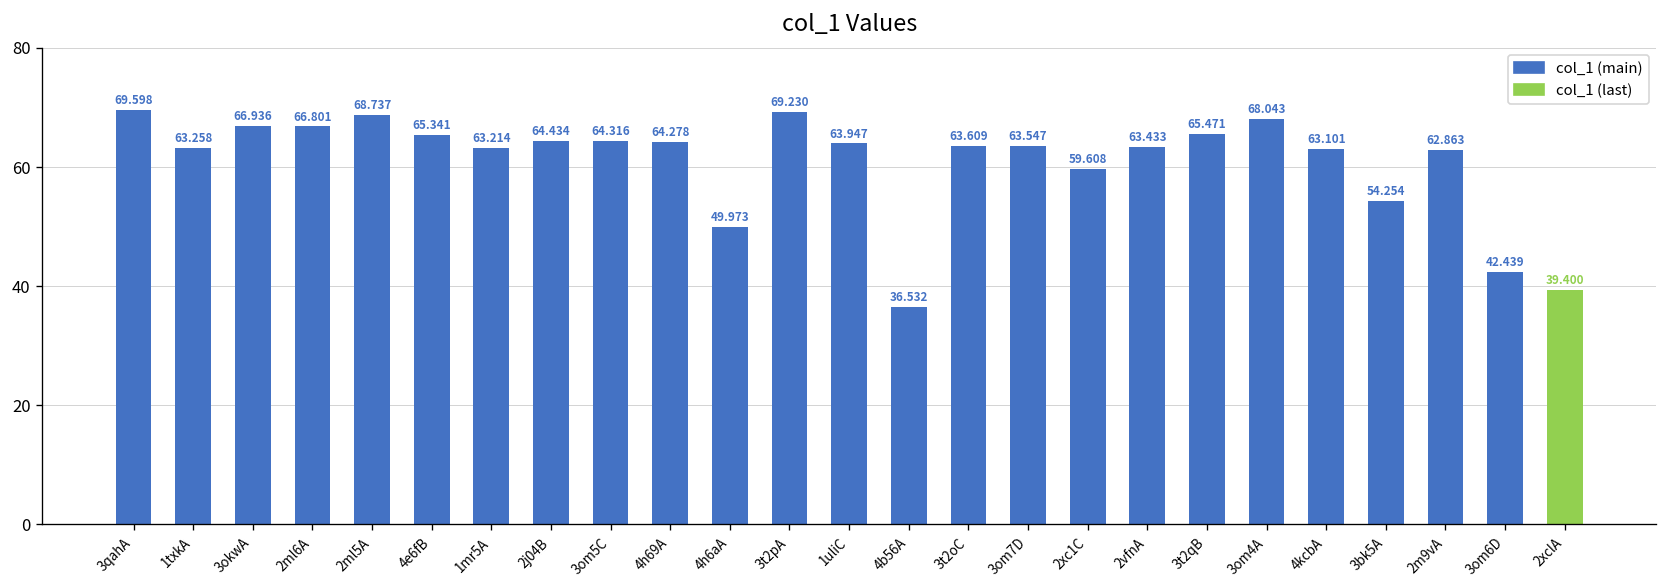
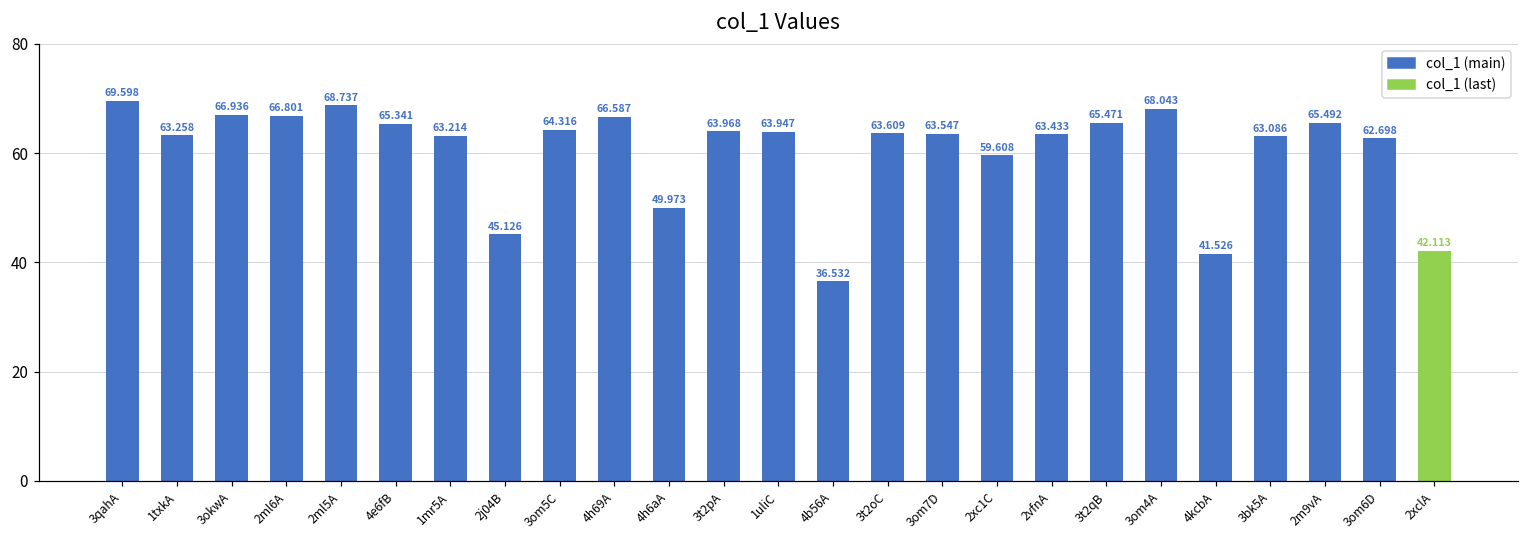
  {
    "3qahA": 69.598,
    "1txkA": 63.258,
    "3okwA": 66.936,
    "2ml6A": 66.801,
    "2ml5A": 68.737,
    "4e6fB": 65.341,
    "1mr5A": 63.214,
-   "2j04B": 64.434,
+   "2j04B": 45.126,
    "3om5C": 64.316,
-   "4h69A": 64.278,
+   "4h69A": 66.587,
    "4h6aA": 49.973,
-   "3t2pA": 69.230,
+   "3t2pA": 63.968,
    "1uliC": 63.947,
    "4b56A": 36.532,
    "3t2oC": 63.609,
    "3om7D": 63.547,
    "2xc1C": 59.608,
    "2vfnA": 63.433,
    "3t2qB": 65.471,
    "3om4A": 68.043,
-   "4kcbA": 63.101,
-   "3bk5A": 54.254,
-   "2m9vA": 62.863,
-   "3om6D": 42.439,
-   "2xclA": 39.400
+   "4kcbA": 41.526,
+   "3bk5A": 63.086,
+   "2m9vA": 65.492,
+   "3om6D": 62.698,
+   "2xclA": 42.113
  }
